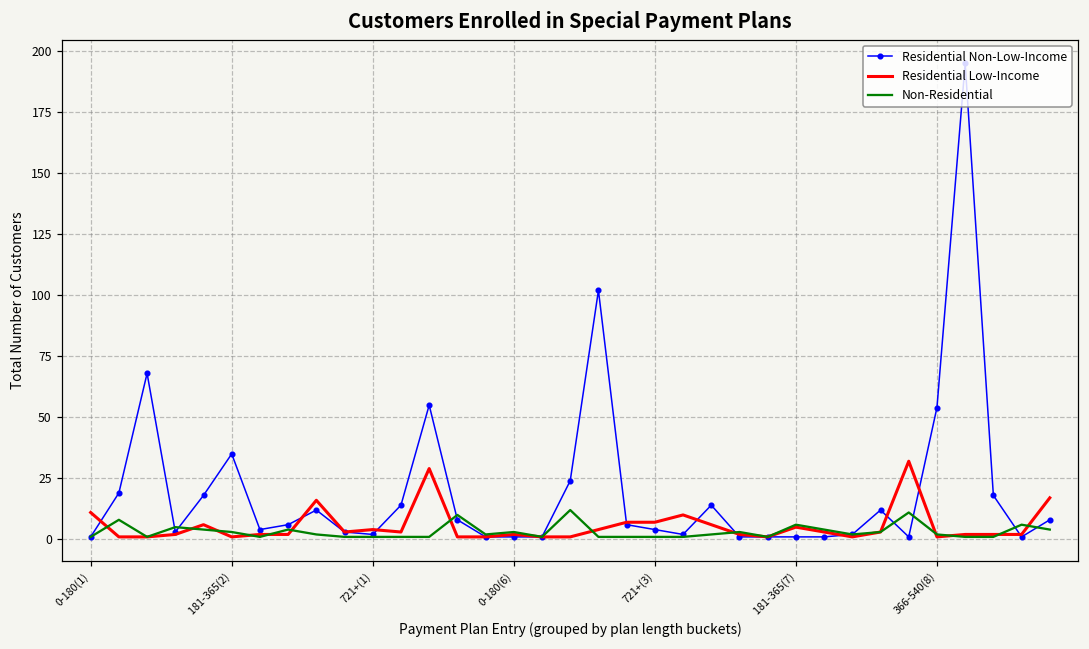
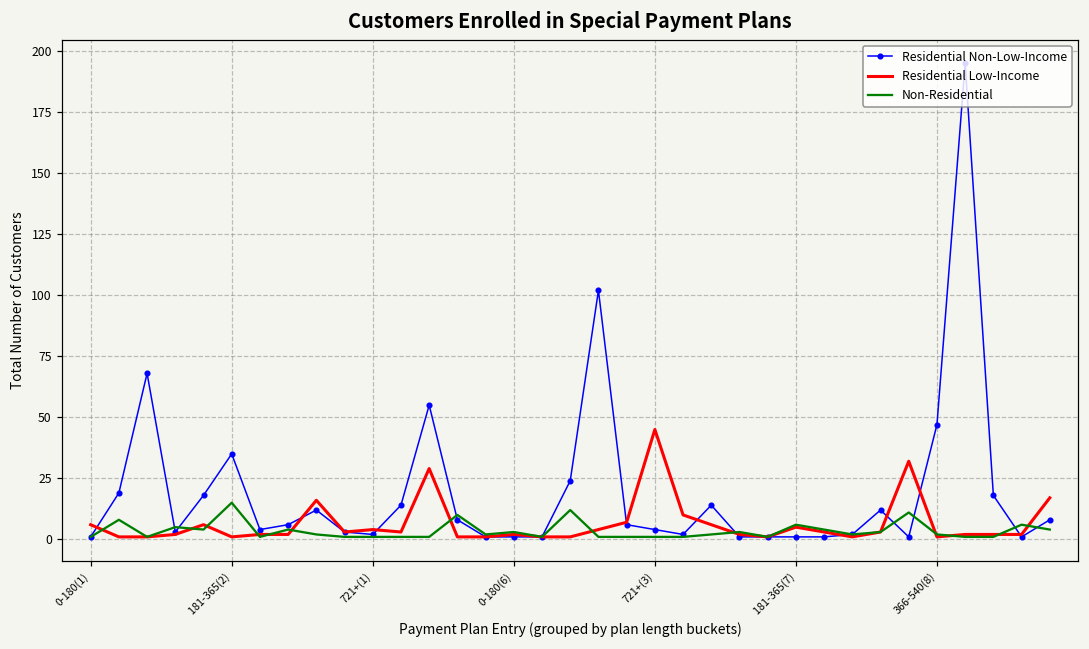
  {
    "Residential Non-Low-Income": {
      "181-365(2)": 35,
      "721+(3)": 4,
      "181-365(7)": 1,
-     "366-540(8)": 54
+     "366-540(8)": 47
    },
    "Residential Low-Income": {
-     "0-180(1)": 11,
+     "0-180(1)": 6,
      "181-365(2)": 1,
      "721+(1)": 4,
-     "721+(3)": 7
+     "721+(3)": 45
    },
    "Non-Residential": {
-     "181-365(2)": 3,
+     "181-365(2)": 15,
      "721+(3)": 1
    }
  }
